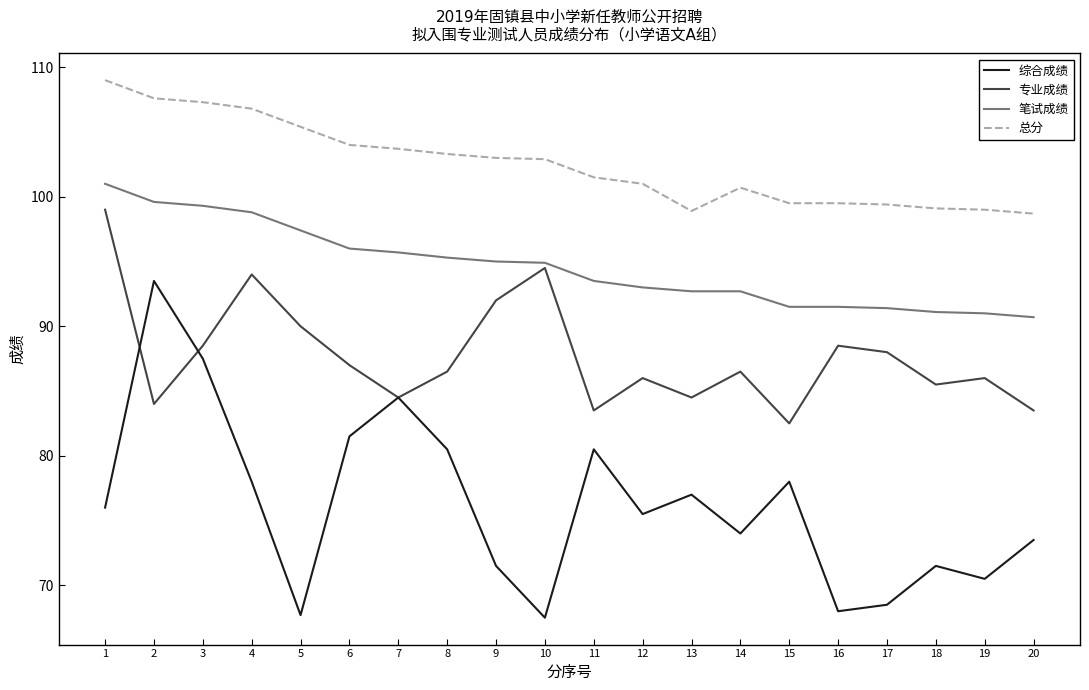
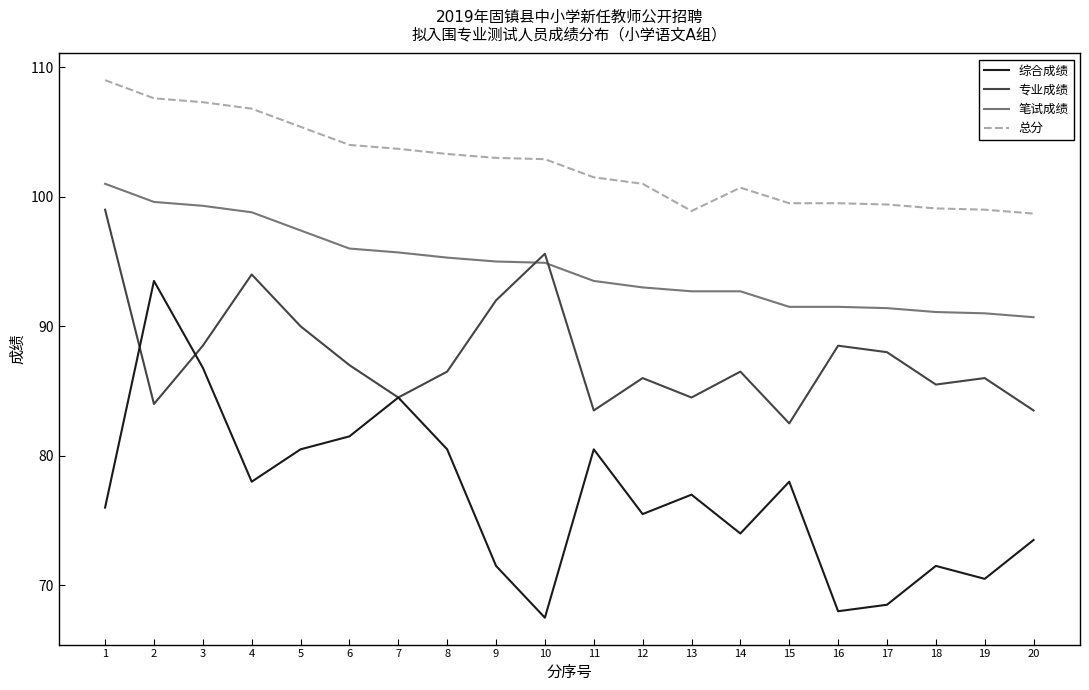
  {
    "综合成绩": {
      "1": 76.0,
      "2": 93.5,
-     "3": 87.5,
+     "3": 86.8,
      "4": 78.0,
-     "5": 67.7,
+     "5": 80.5,
      "6": 81.5,
      "8": 80.5,
      "9": 71.5,
      "10": 67.5,
      "11": 80.5,
      "12": 75.5,
      "13": 77.0,
      "14": 74.0,
      "15": 78.0,
      "16": 68.0,
      "17": 68.5,
      "18": 71.5,
      "19": 70.5,
      "20": 73.5
    },
    "专业成绩": {
      "1": 99.0,
      "2": 84.0,
      "3": 88.5,
      "4": 94.0,
      "5": 90.0,
      "6": 87.0,
      "8": 86.5,
      "9": 92.0,
-     "10": 94.5,
+     "10": 95.6,
      "11": 83.5,
      "12": 86.0,
      "13": 84.5,
      "14": 86.5,
      "15": 82.5,
      "16": 88.5,
      "17": 88.0,
      "18": 85.5,
      "19": 86.0,
      "20": 83.5
    },
    "笔试成绩": {
      "1": 101.0,
      "2": 99.6,
      "3": 99.3,
      "4": 98.8,
      "5": 97.4,
      "6": 96.0,
      "7": 95.7,
      "8": 95.3,
      "9": 95.0,
      "10": 94.9,
      "11": 93.5,
      "12": 93.0,
      "13": 92.7,
      "14": 92.7,
      "15": 91.5,
      "16": 91.5,
      "17": 91.4,
      "18": 91.1,
      "19": 91.0,
      "20": 90.7
    },
    "总分": {
      "1": 109.0,
      "2": 107.6,
      "3": 107.3,
      "4": 106.8,
      "5": 105.4,
      "6": 104.0,
      "7": 103.7,
      "8": 103.3,
      "9": 103.0,
      "10": 102.9,
      "11": 101.5,
      "12": 101.0,
      "13": 98.9,
      "14": 100.7,
      "15": 99.5,
      "16": 99.5,
      "17": 99.4,
      "18": 99.1,
      "19": 99.0,
      "20": 98.7
    }
  }
